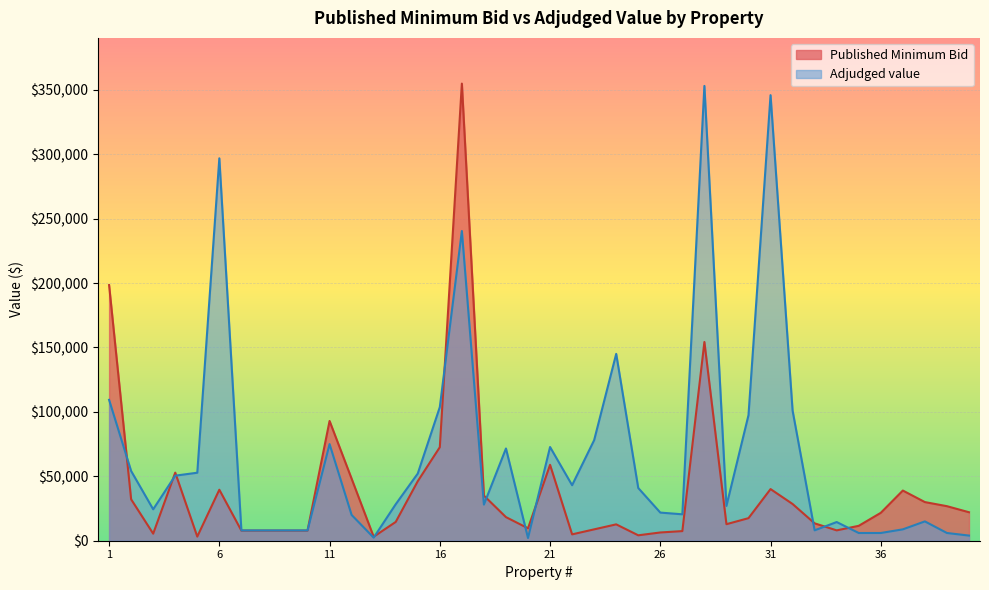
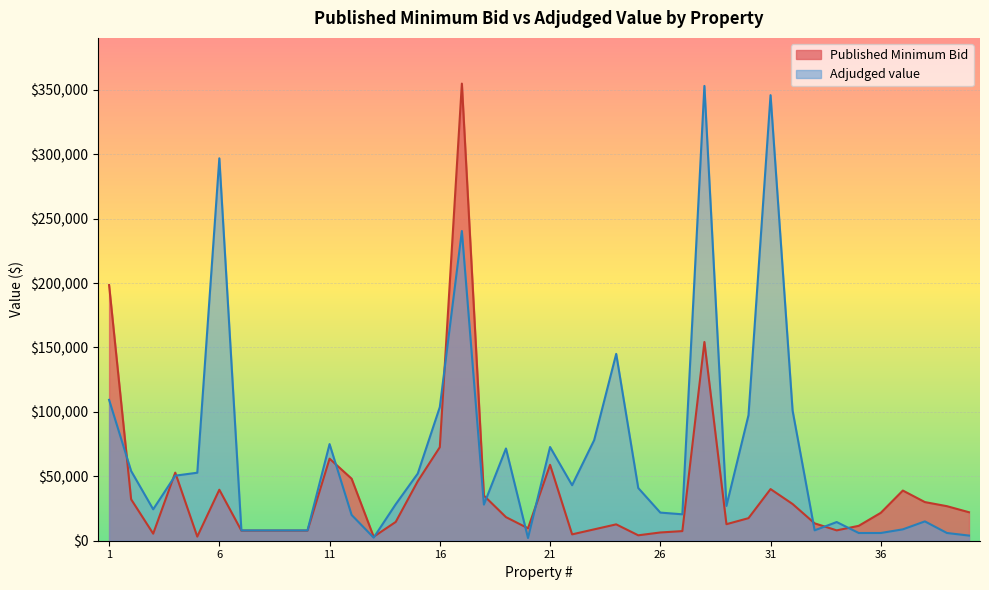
  {
    "Published Minimum Bid": {
      "1": "$198,000",
      "6": "$40,000",
-     "11": "$93,000",
+     "11": "$64,000",
      "16": "$73,000",
      "21": "$59,000",
      "26": "$6,000",
      "31": "$40,000",
      "36": "$22,000"
    },
    "Adjudged value": {
      "1": "$109,000",
      "6": "$297,000",
      "11": "$75,000",
      "16": "$104,000",
      "21": "$73,000",
      "26": "$22,000",
      "31": "$346,000",
      "36": "$6,000"
    }
  }
